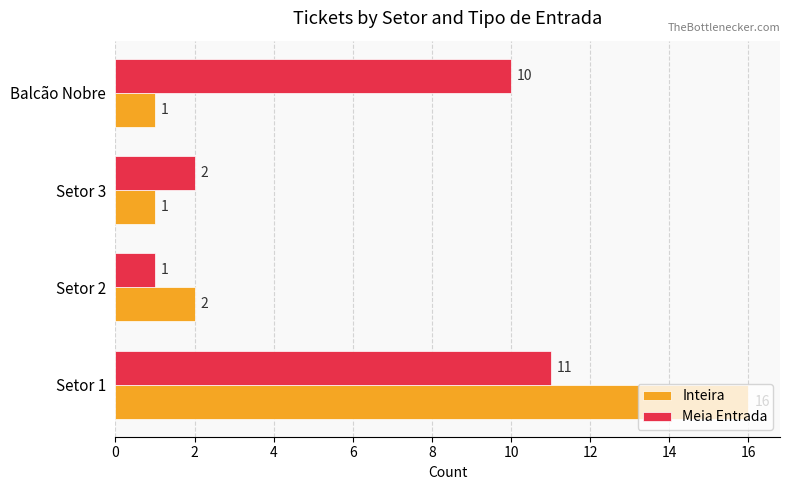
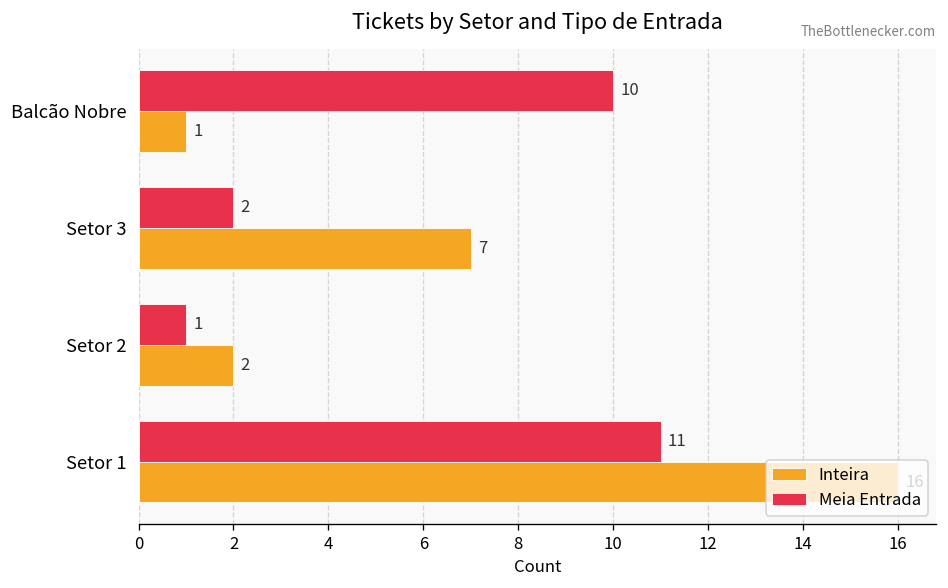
  {
    "Inteira": {
      "Balcão Nobre": 1,
-     "Setor 3": 1,
+     "Setor 3": 7,
      "Setor 2": 2
    },
    "Meia Entrada": {
      "Balcão Nobre": 10,
      "Setor 3": 2,
      "Setor 2": 1,
      "Setor 1": 11
    }
  }
